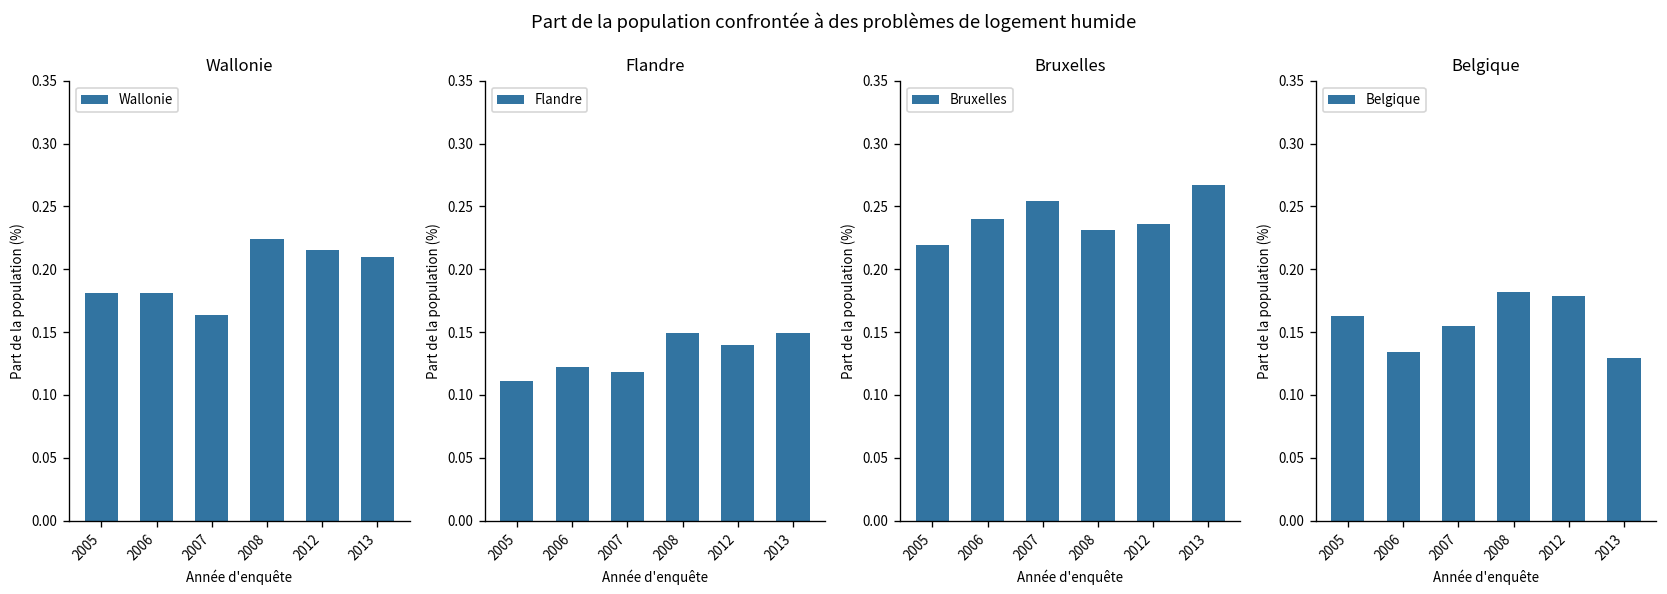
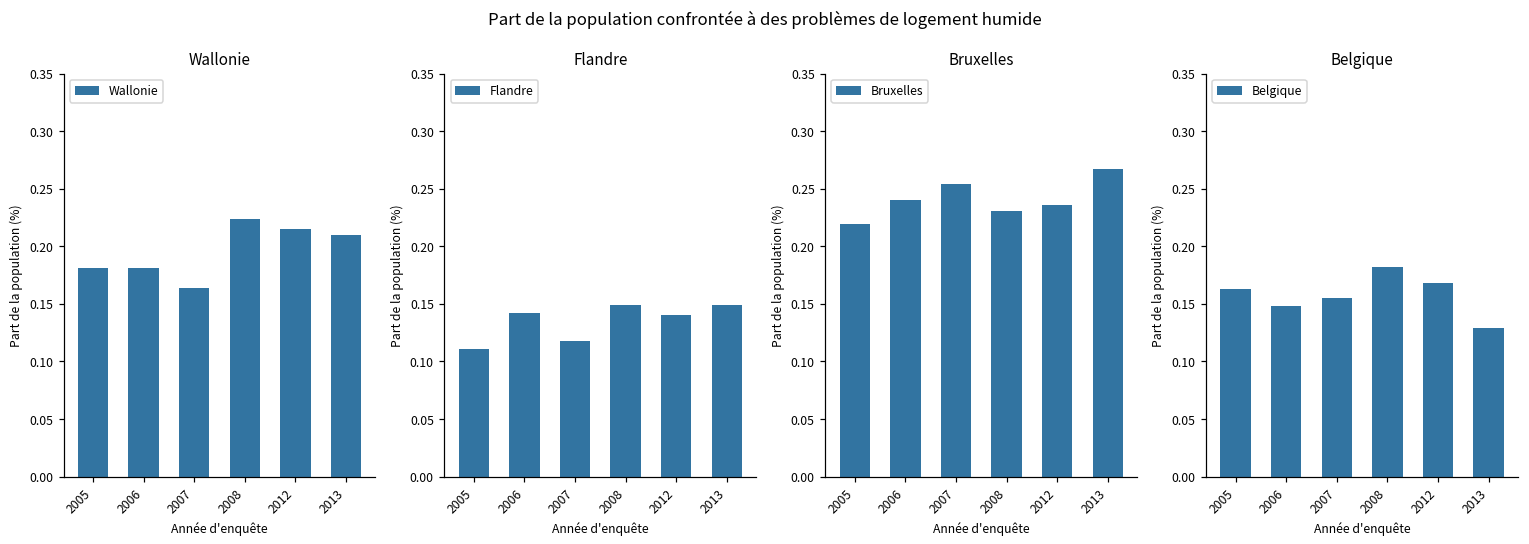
  {
    "Wallonie": {
      "2005": 0.181,
      "2006": 0.181,
      "2007": 0.164,
      "2008": 0.224,
      "2012": 0.215,
      "2013": 0.210
    },
    "Flandre": {
      "2005": 0.111,
-     "2006": 0.122,
+     "2006": 0.142,
      "2007": 0.118,
      "2008": 0.149,
      "2012": 0.140,
      "2013": 0.149
    },
    "Bruxelles": {
      "2005": 0.219,
      "2006": 0.240,
      "2007": 0.254,
      "2008": 0.231,
      "2012": 0.236,
      "2013": 0.267
    },
    "Belgique": {
      "2005": 0.163,
-     "2006": 0.134,
+     "2006": 0.148,
      "2007": 0.155,
      "2008": 0.182,
-     "2012": 0.179,
+     "2012": 0.168,
      "2013": 0.129
    }
  }
